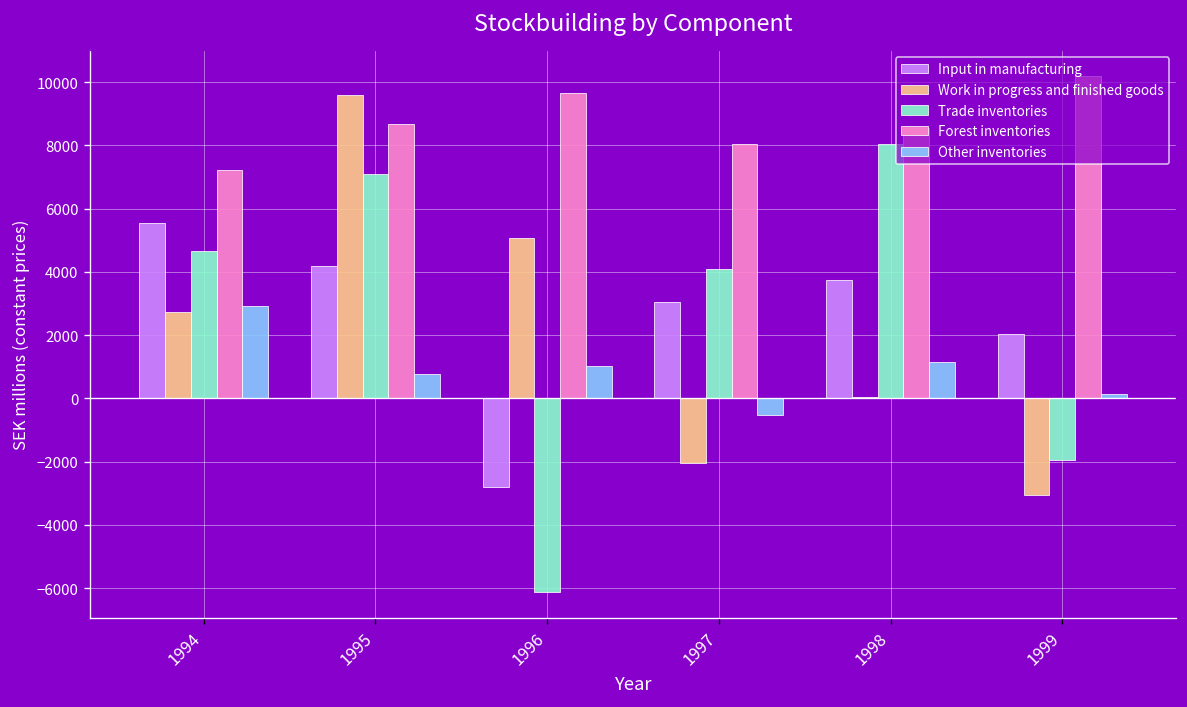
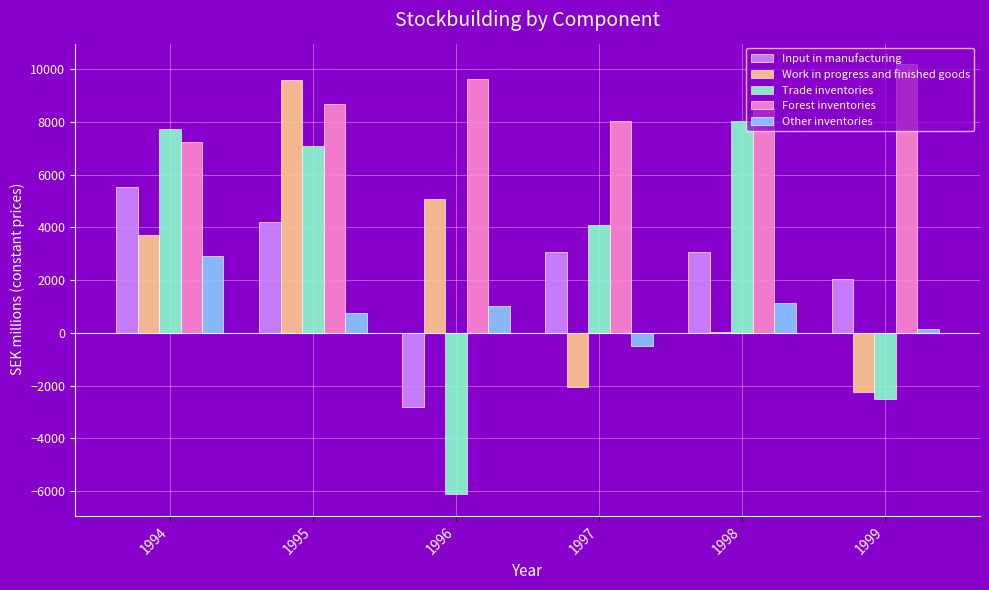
  {
    "Input in manufacturing": {
      "1994": 5500,
      "1995": 4200,
      "1996": -2800,
      "1997": 3100,
-     "1998": 3700,
+     "1998": 3100,
      "1999": 2000
    },
    "Work in progress and finished goods": {
-     "1994": 2700,
+     "1994": 3700,
      "1995": 9600,
      "1996": 5100,
      "1997": -2000,
-     "1999": -3100
+     "1999": -2200
    },
    "Trade inventories": {
-     "1994": 4700,
+     "1994": 7700,
      "1995": 7100,
      "1996": -6100,
      "1997": 4100,
      "1998": 8000,
-     "1999": -1900
+     "1999": -2500
    },
    "Forest inventories": {
      "1994": 7200,
      "1995": 8700,
      "1996": 9600,
      "1997": 8000
    },
    "Other inventories": {
      "1994": 2900,
      "1995": 800,
      "1996": 1000,
      "1997": -500,
      "1998": 1200,
      "1999": 100
    }
  }
